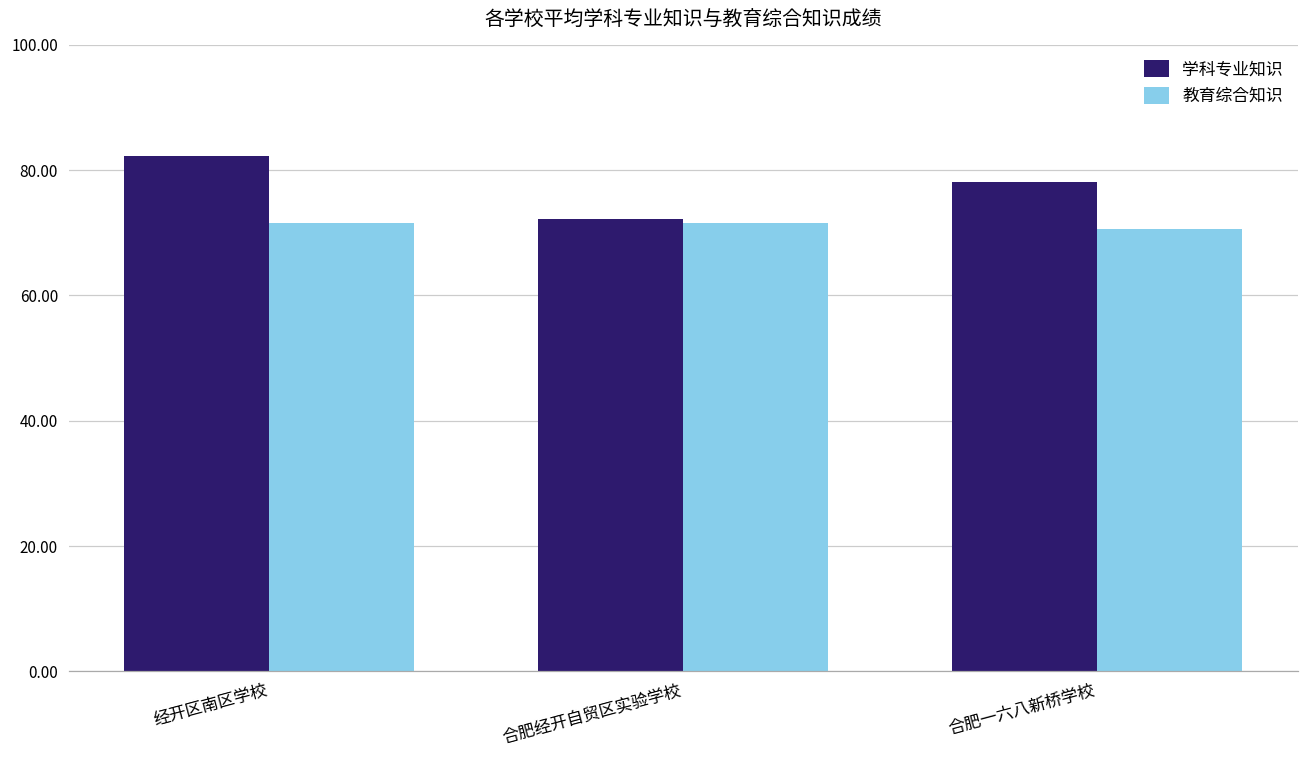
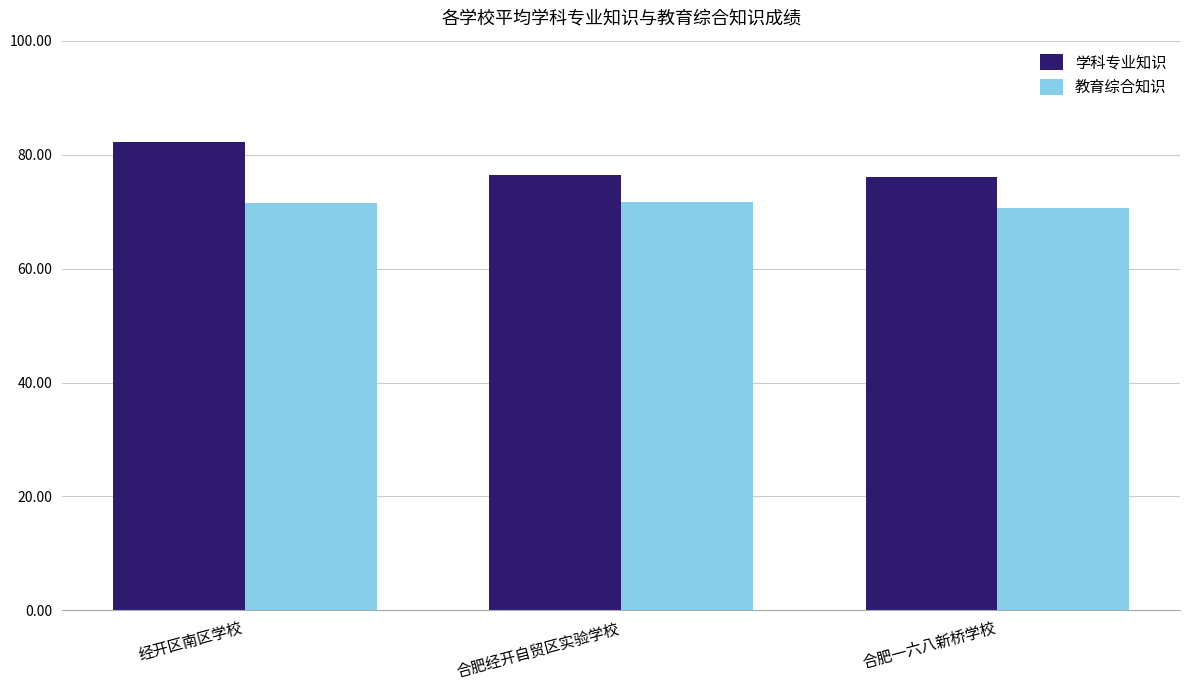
  {
    "学科专业知识": {
      "经开区南区学校": 82,
-     "合肥经开自贸区实验学校": 72,
-     "合肥一六八新桥学校": 78
+     "合肥经开自贸区实验学校": 76,
+     "合肥一六八新桥学校": 76
    },
    "教育综合知识": {
      "经开区南区学校": 72,
      "合肥经开自贸区实验学校": 72,
      "合肥一六八新桥学校": 71
    }
  }
